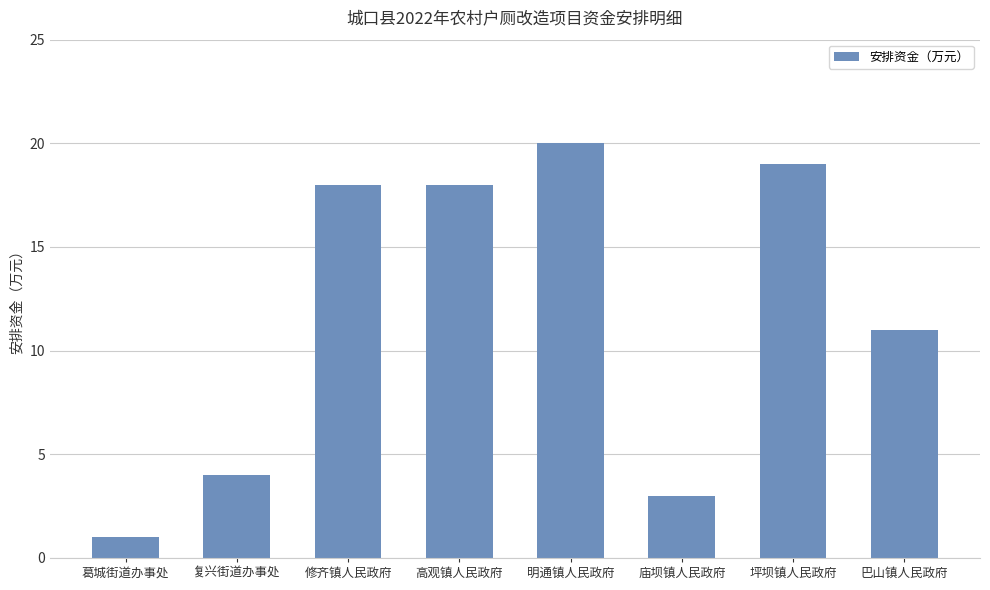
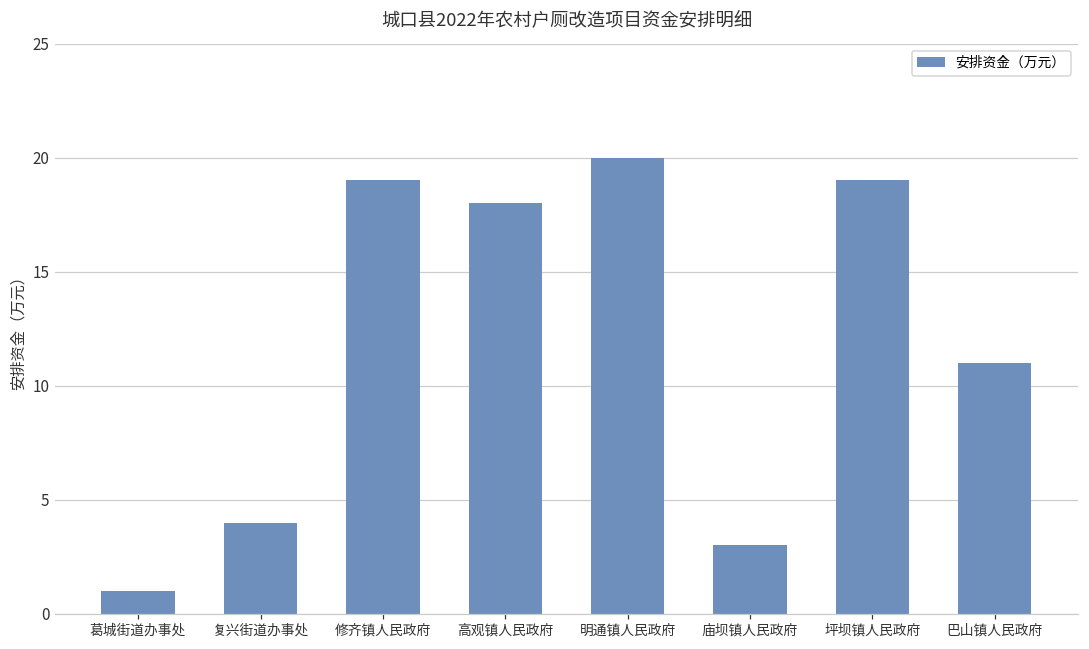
  {
    "葛城街道办事处": 1,
    "复兴街道办事处": 4,
-   "修齐镇人民政府": 18,
+   "修齐镇人民政府": 19,
    "高观镇人民政府": 18,
    "明通镇人民政府": 20,
    "庙坝镇人民政府": 3,
    "坪坝镇人民政府": 19,
    "巴山镇人民政府": 11
  }
